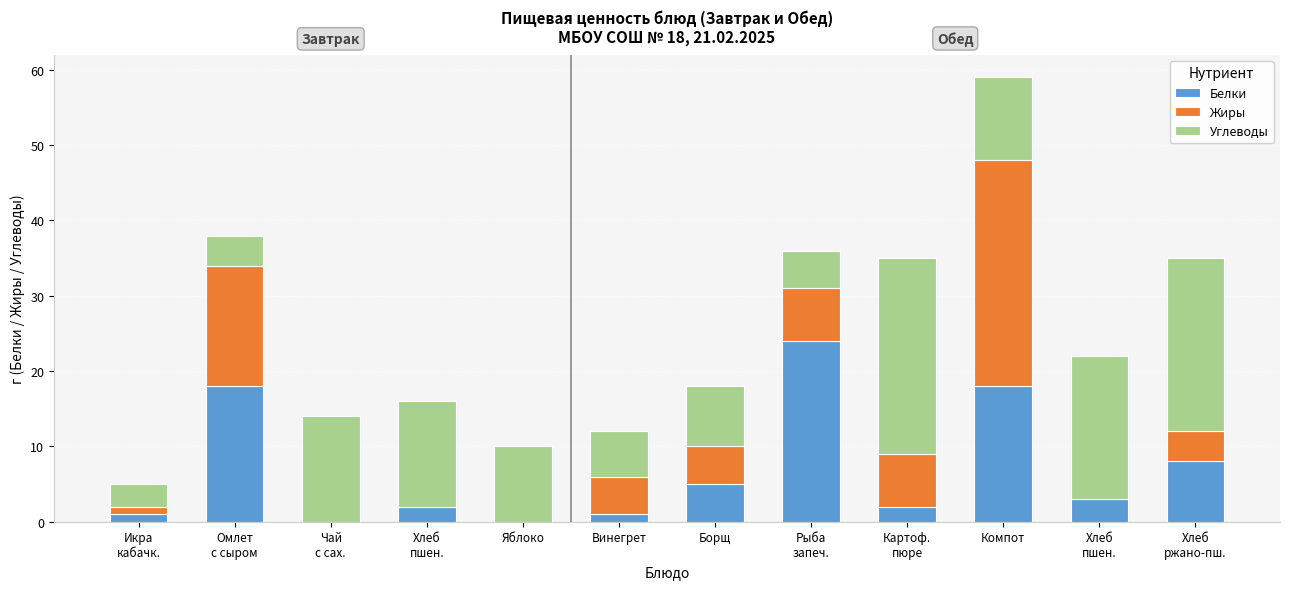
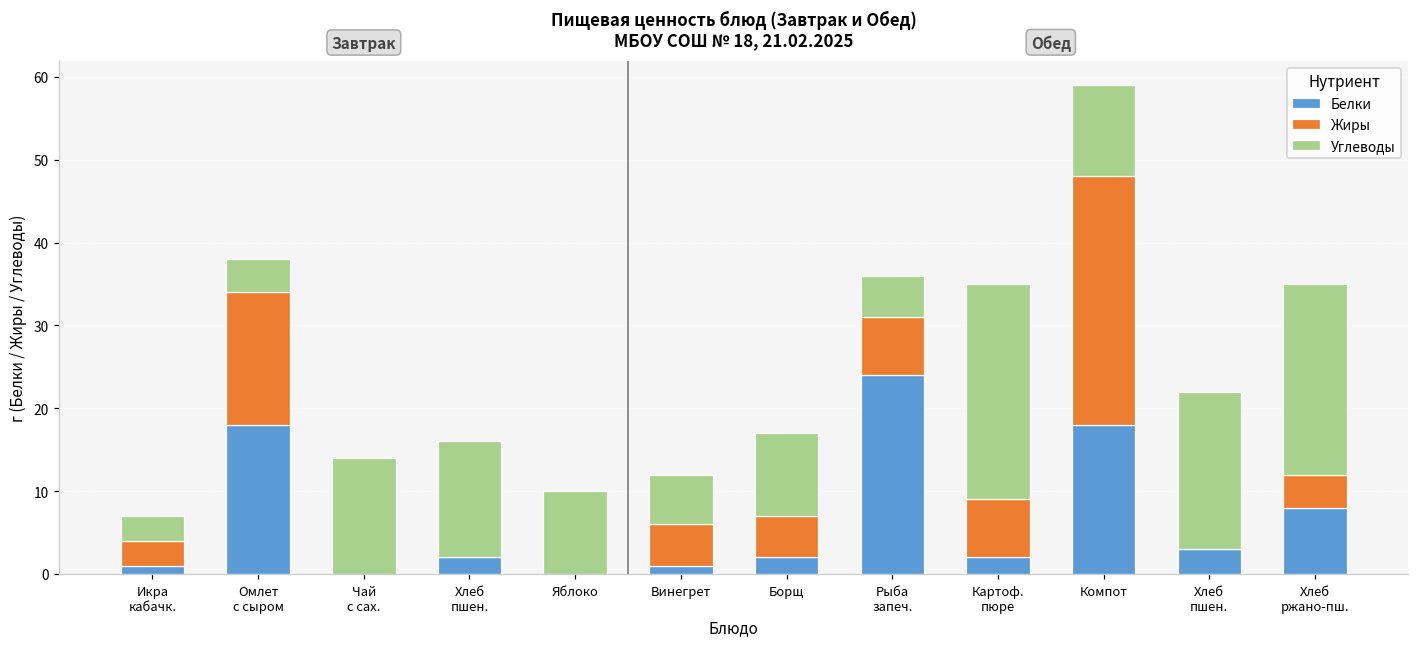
  {
    "Белки": {
      "Икра кабачк.": 1,
      "Омлет с сыром": 18,
      "Чай с сах.": 0,
      "Яблоко": 0,
      "Винегрет": 1,
-     "Борщ": 5,
+     "Борщ": 2,
      "Рыба запеч.": 24,
      "Картоф. пюре": 2,
      "Компот": 18,
      "Хлеб ржано-пш.": 8
    },
    "Жиры": {
-     "Икра кабачк.": 1,
+     "Икра кабачк.": 3,
      "Омлет с сыром": 16,
      "Чай с сах.": 0,
      "Яблоко": 0,
      "Винегрет": 5,
      "Борщ": 5,
      "Рыба запеч.": 7,
      "Картоф. пюре": 7,
      "Компот": 30,
      "Хлеб ржано-пш.": 4
    },
    "Углеводы": {
      "Икра кабачк.": 3,
      "Омлет с сыром": 4,
      "Чай с сах.": 14,
      "Яблоко": 10,
      "Винегрет": 6,
-     "Борщ": 8,
+     "Борщ": 10,
      "Рыба запеч.": 5,
      "Картоф. пюре": 26,
      "Компот": 11,
      "Хлеб ржано-пш.": 23
    }
  }
